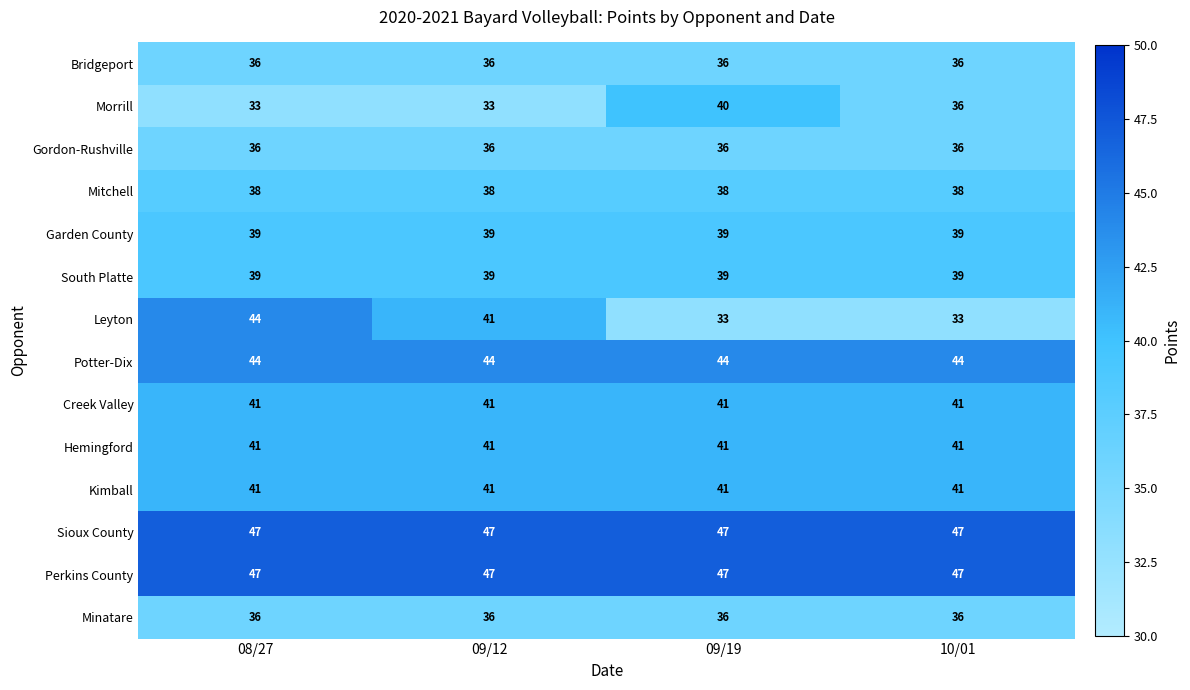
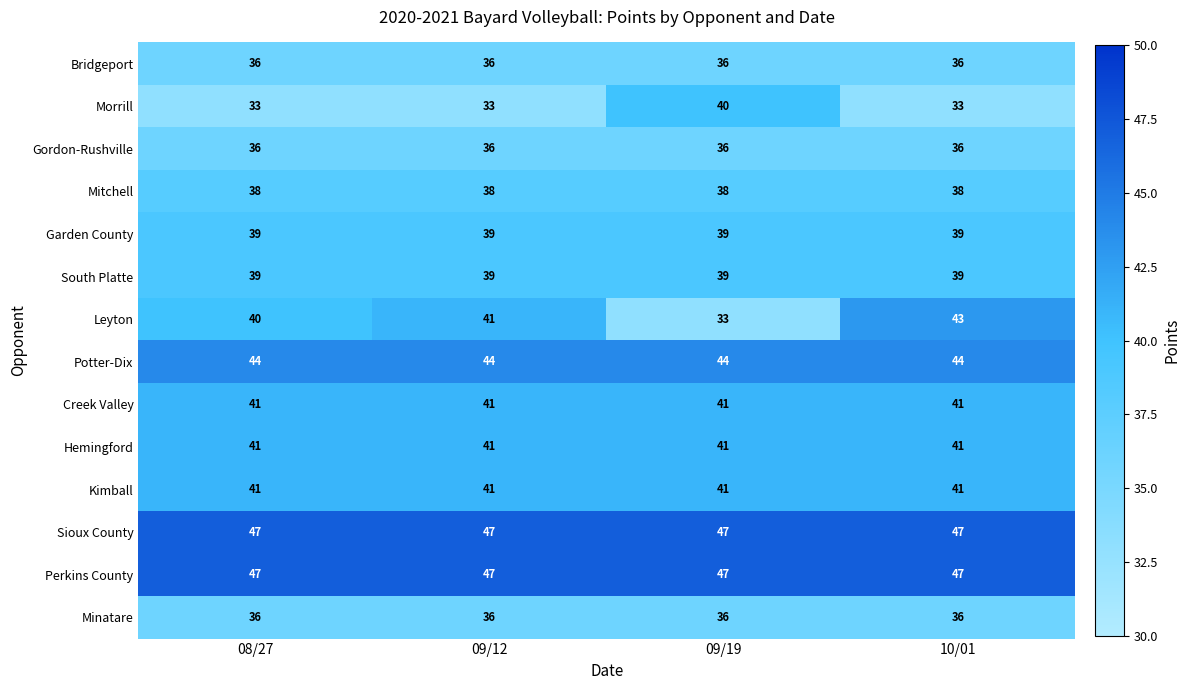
  {
    "Bridgeport": {
      "08/27": 36,
      "09/12": 36,
      "09/19": 36,
      "10/01": 36
    },
    "Morrill": {
      "08/27": 33,
      "09/12": 33,
      "09/19": 40,
-     "10/01": 36
+     "10/01": 33
    },
    "Gordon-Rushville": {
      "08/27": 36,
      "09/12": 36,
      "09/19": 36,
      "10/01": 36
    },
    "Mitchell": {
      "08/27": 38,
      "09/12": 38,
      "09/19": 38,
      "10/01": 38
    },
    "Garden County": {
      "08/27": 39,
      "09/12": 39,
      "09/19": 39,
      "10/01": 39
    },
    "South Platte": {
      "08/27": 39,
      "09/12": 39,
      "09/19": 39,
      "10/01": 39
    },
    "Leyton": {
-     "08/27": 44,
+     "08/27": 40,
      "09/12": 41,
      "09/19": 33,
-     "10/01": 33
+     "10/01": 43
    },
    "Potter-Dix": {
      "08/27": 44,
      "09/12": 44,
      "09/19": 44,
      "10/01": 44
    },
    "Creek Valley": {
      "08/27": 41,
      "09/12": 41,
      "09/19": 41,
      "10/01": 41
    },
    "Hemingford": {
      "08/27": 41,
      "09/12": 41,
      "09/19": 41,
      "10/01": 41
    },
    "Kimball": {
      "08/27": 41,
      "09/12": 41,
      "09/19": 41,
      "10/01": 41
    },
    "Sioux County": {
      "08/27": 47,
      "09/12": 47,
      "09/19": 47,
      "10/01": 47
    },
    "Perkins County": {
      "08/27": 47,
      "09/12": 47,
      "09/19": 47,
      "10/01": 47
    },
    "Minatare": {
      "08/27": 36,
      "09/12": 36,
      "09/19": 36,
      "10/01": 36
    }
  }
